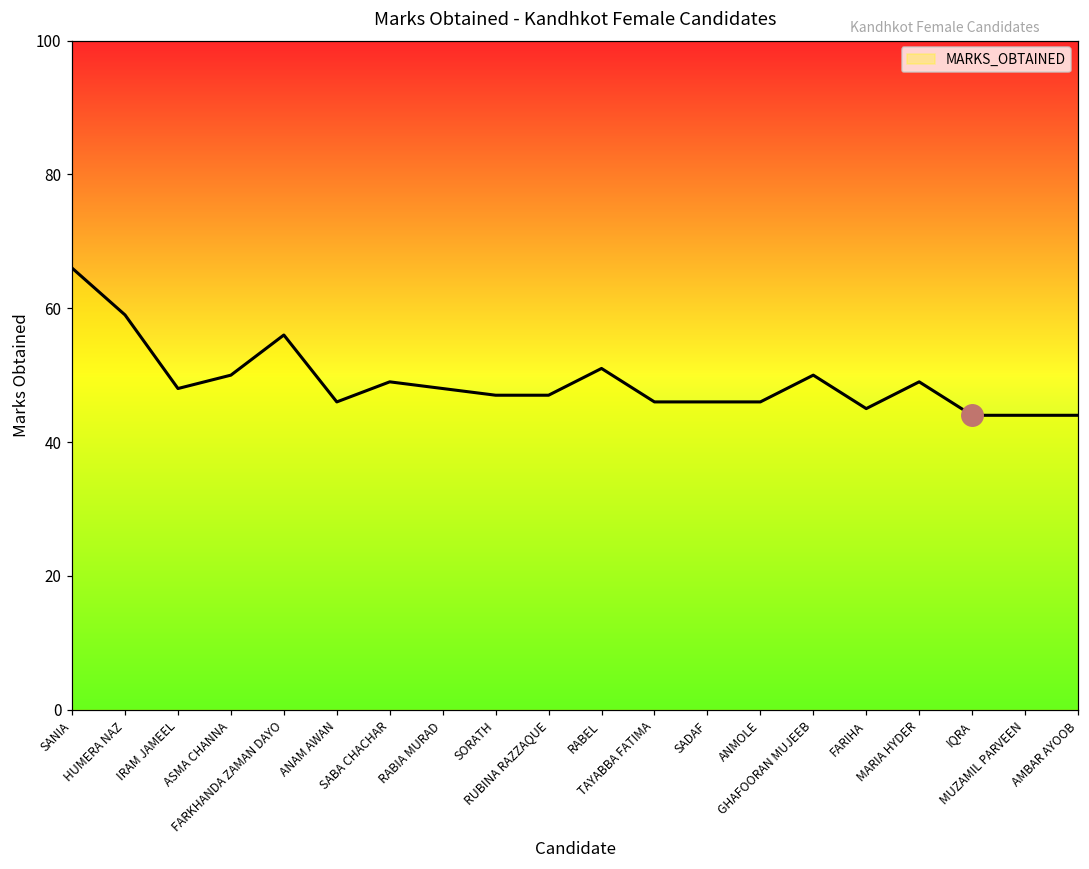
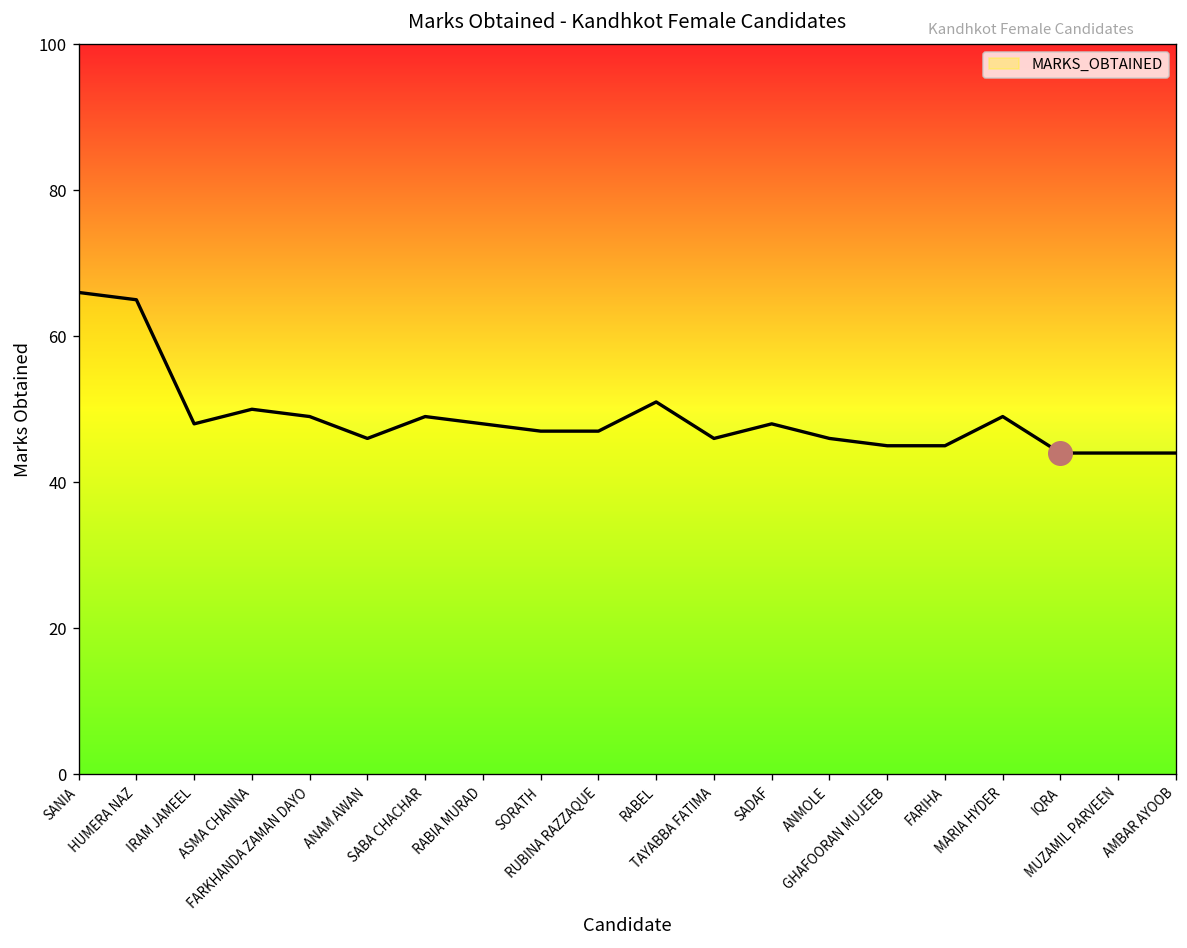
  {
    "MARKS_OBTAINED": {
      "SANIA": 66,
-     "HUMERA NAZ": 59,
+     "HUMERA NAZ": 65,
      "IRAM JAMEEL": 48,
      "ASMA CHANNA": 50,
-     "FARKHANDA ZAMAN DAYO": 56,
+     "FARKHANDA ZAMAN DAYO": 49,
      "ANAM AWAN": 46,
      "SABA CHACHAR": 49,
      "RABIA MURAD": 48,
      "SORATH": 47,
      "RUBINA RAZZAQUE": 47,
      "RABEL": 51,
      "TAYABBA FATIMA": 46,
-     "SADAF": 46,
+     "SADAF": 48,
      "ANMOLE": 46,
-     "GHAFOORAN MUJEEB": 50,
+     "GHAFOORAN MUJEEB": 45,
      "FARIHA": 45,
      "MARIA HYDER": 49,
      "MUZAMIL PARVEEN": 44,
      "AMBAR AYOOB": 44
    }
  }
